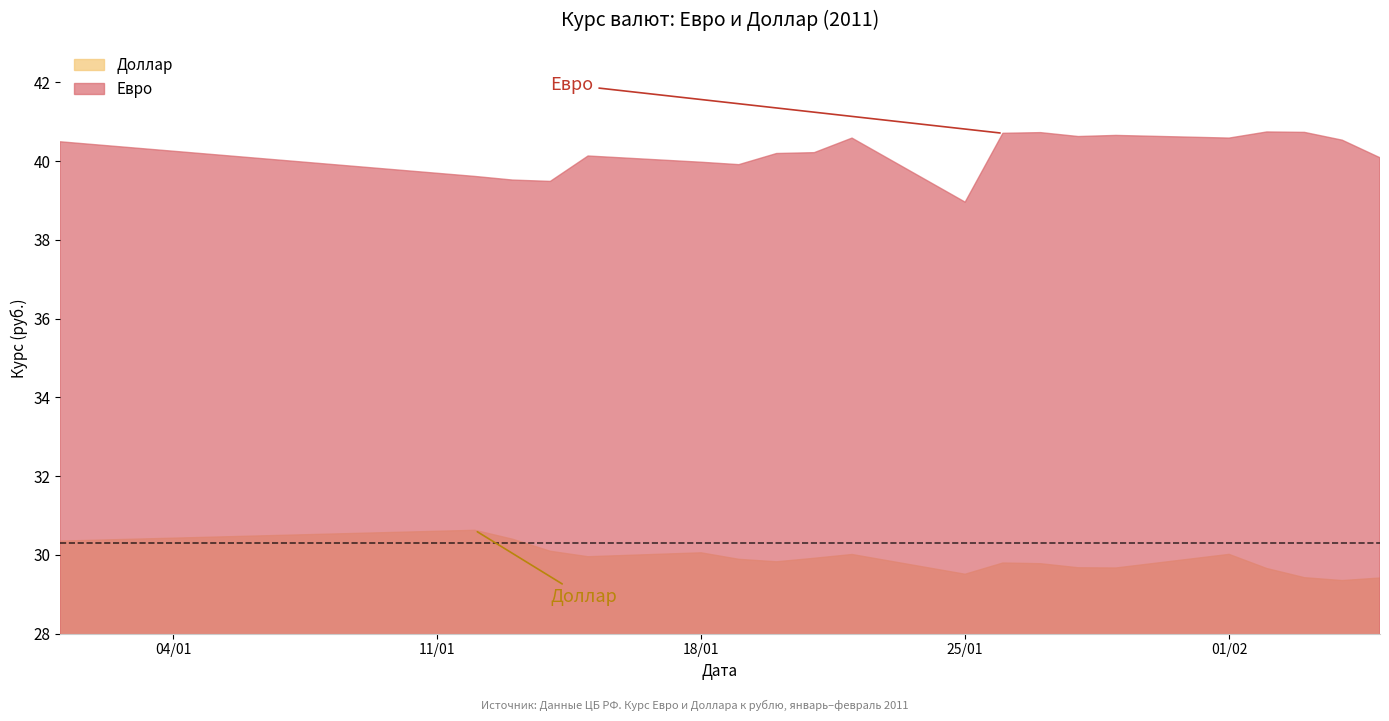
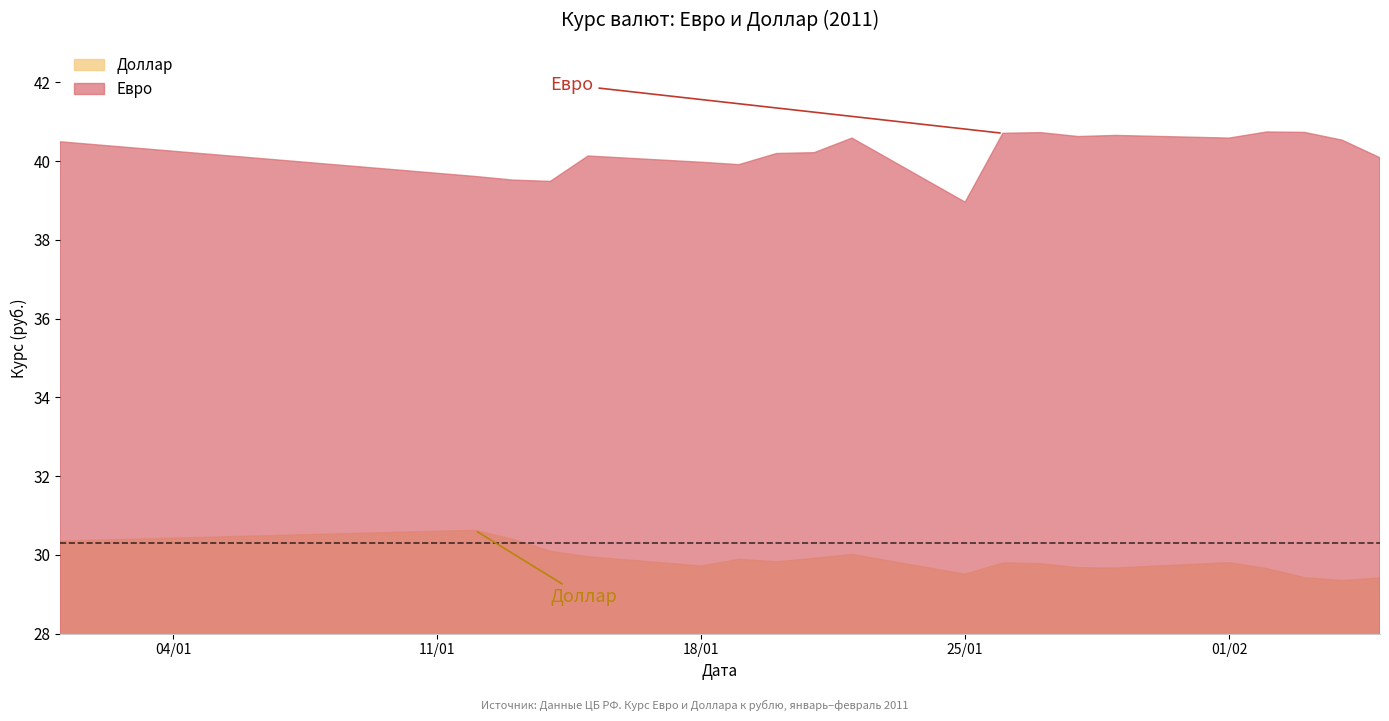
  {
    "Доллар": {
-     "18/01": 30.1,
+     "18/01": 29.7,
      "25/01": 29.5,
-     "01/02": 30.0
+     "01/02": 29.8
    },
    "Евро": {
      "18/01": 40.0,
      "25/01": 39.0,
      "01/02": 40.6
    }
  }
